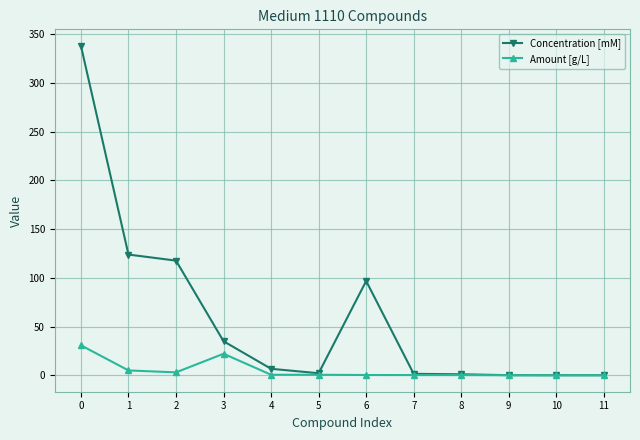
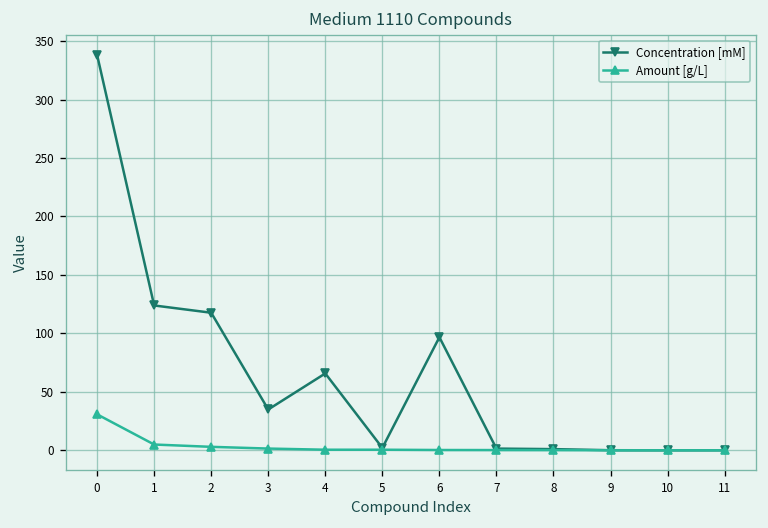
  {
    "Concentration [mM]": {
      "0": 340,
      "1": 120,
      "2": 120,
      "3": 30,
-     "4": 10,
+     "4": 70,
      "6": 100
    },
    "Amount [g/L]": {
      "0": 30,
      "1": 0,
      "2": 0,
-     "3": 20,
+     "3": 0,
      "4": 0,
      "6": 0
    }
  }
